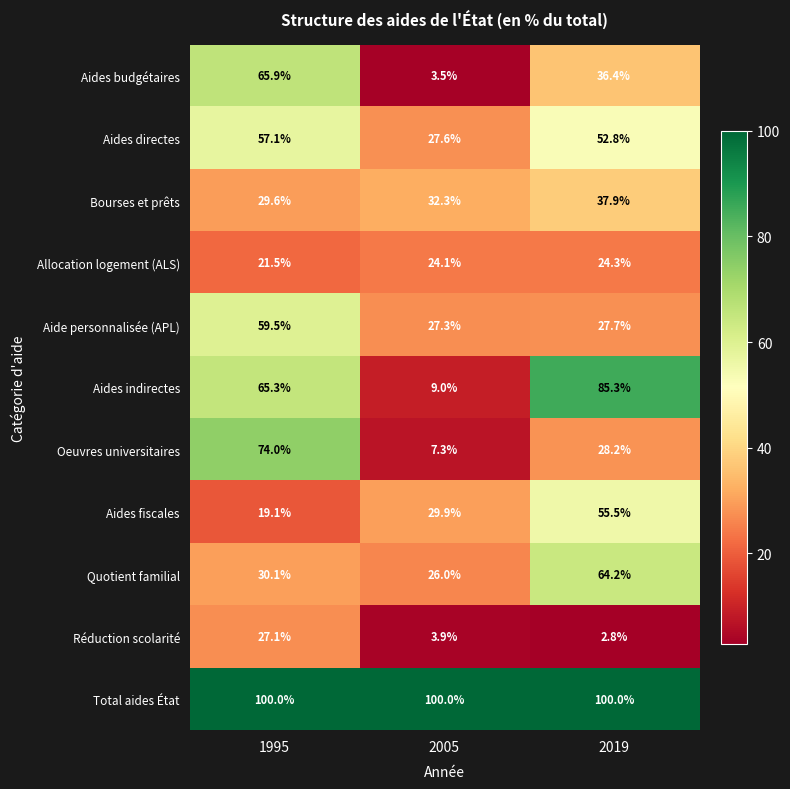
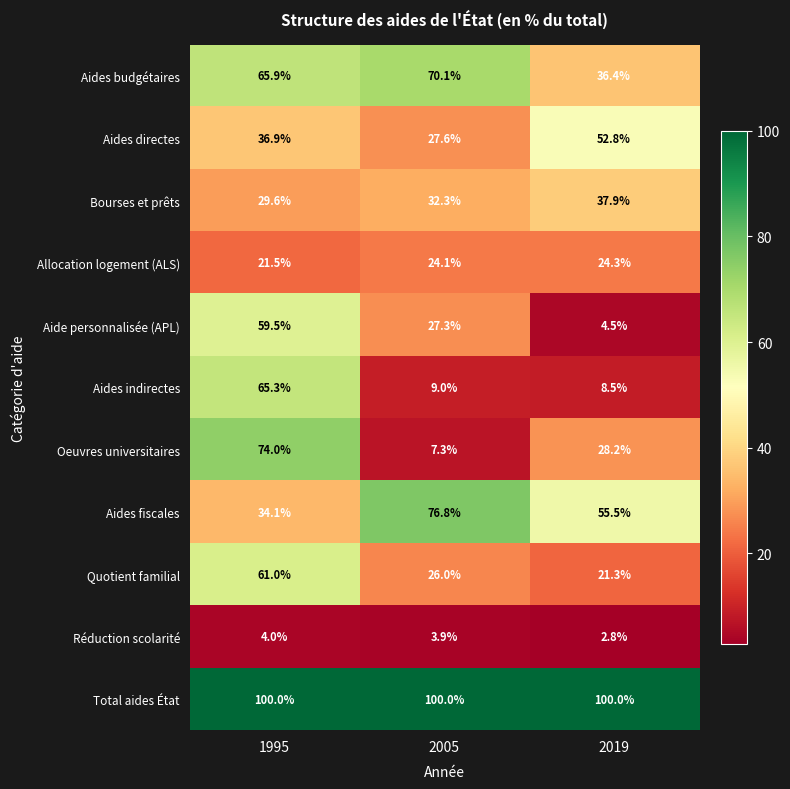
  {
    "Aides budgétaires": {
      "1995": "65.9%",
-     "2005": "3.5%",
+     "2005": "70.1%",
      "2019": "36.4%"
    },
    "Aides directes": {
-     "1995": "57.1%",
+     "1995": "36.9%",
      "2005": "27.6%",
      "2019": "52.8%"
    },
    "Bourses et prêts": {
      "1995": "29.6%",
      "2005": "32.3%",
      "2019": "37.9%"
    },
    "Allocation logement (ALS)": {
      "1995": "21.5%",
      "2005": "24.1%",
      "2019": "24.3%"
    },
    "Aide personnalisée (APL)": {
      "1995": "59.5%",
      "2005": "27.3%",
-     "2019": "27.7%"
+     "2019": "4.5%"
    },
    "Aides indirectes": {
      "1995": "65.3%",
      "2005": "9.0%",
-     "2019": "85.3%"
+     "2019": "8.5%"
    },
    "Oeuvres universitaires": {
      "1995": "74.0%",
      "2005": "7.3%",
      "2019": "28.2%"
    },
    "Aides fiscales": {
-     "1995": "19.1%",
-     "2005": "29.9%",
+     "1995": "34.1%",
+     "2005": "76.8%",
      "2019": "55.5%"
    },
    "Quotient familial": {
-     "1995": "30.1%",
+     "1995": "61.0%",
      "2005": "26.0%",
-     "2019": "64.2%"
+     "2019": "21.3%"
    },
    "Réduction scolarité": {
-     "1995": "27.1%",
+     "1995": "4.0%",
      "2005": "3.9%",
      "2019": "2.8%"
    },
    "Total aides État": {
      "1995": "100.0%",
      "2005": "100.0%",
      "2019": "100.0%"
    }
  }
